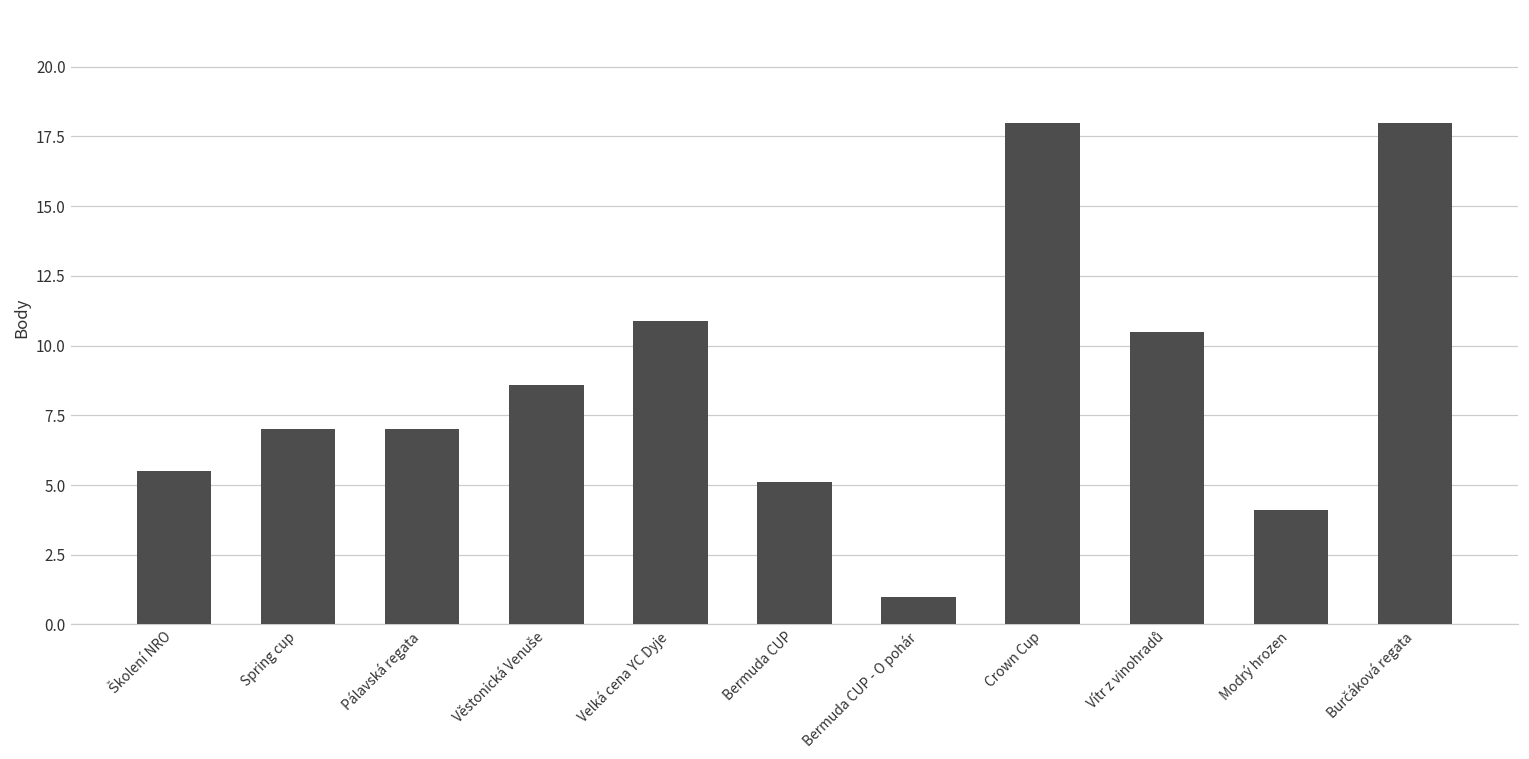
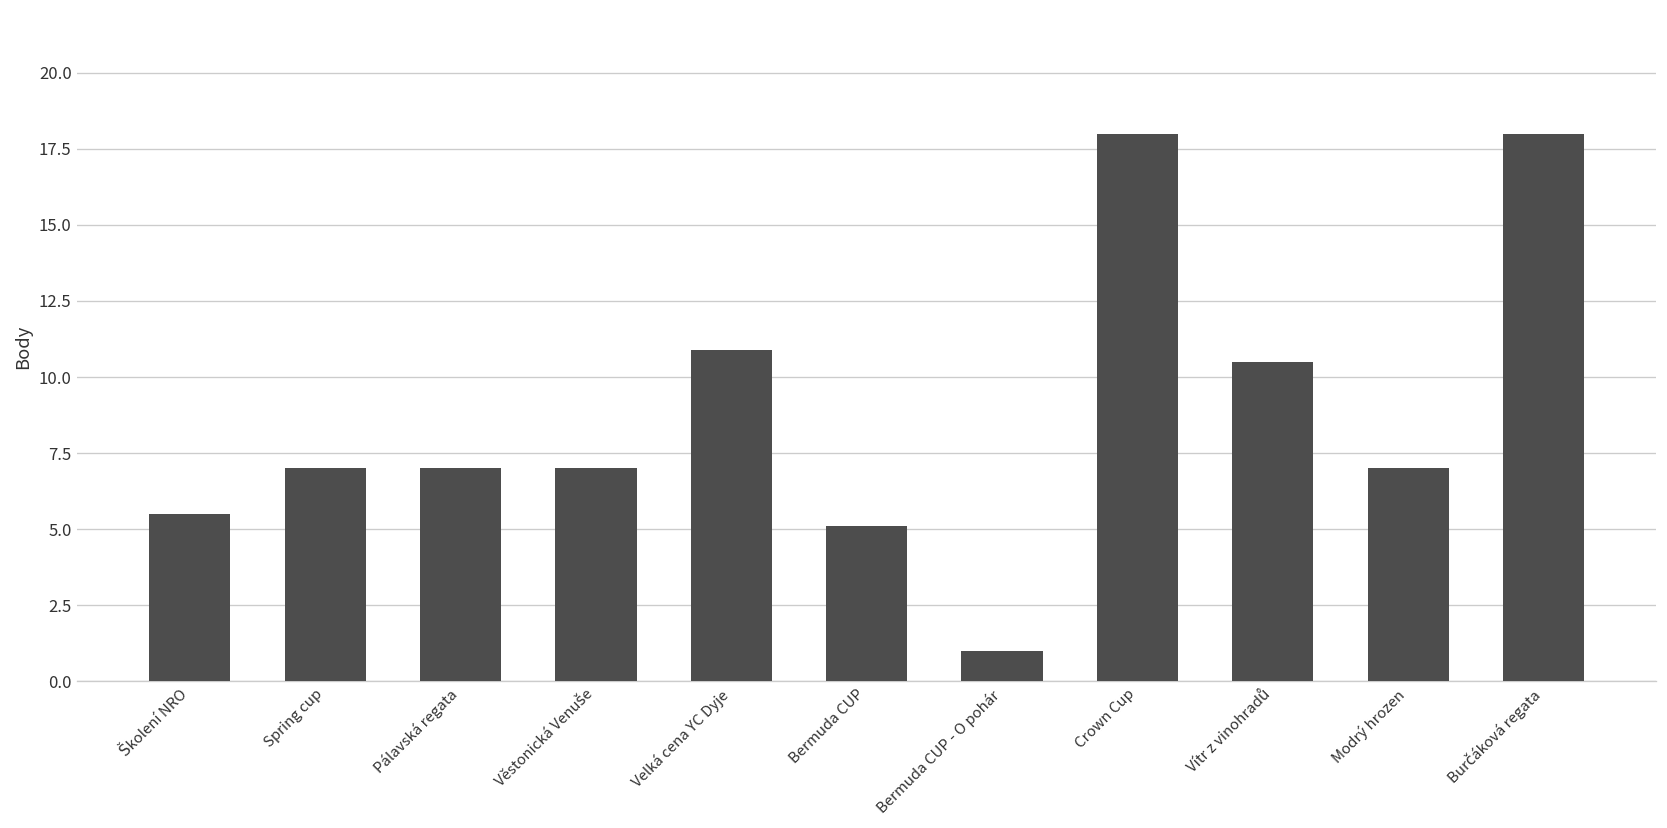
  {
    "Školení NRO": 5.5,
    "Spring cup": 7.0,
    "Pálavská regata": 7.0,
-   "Věstonická Venuše": 8.6,
+   "Věstonická Venuše": 7.0,
    "Velká cena YC Dyje": 10.9,
    "Bermuda CUP": 5.1,
    "Bermuda CUP - O pohár": 1.0,
    "Crown Cup": 18.0,
    "Vítr z vinohradů": 10.5,
-   "Modrý hrozen": 4.1,
+   "Modrý hrozen": 7.0,
    "Burčáková regata": 18.0
  }
